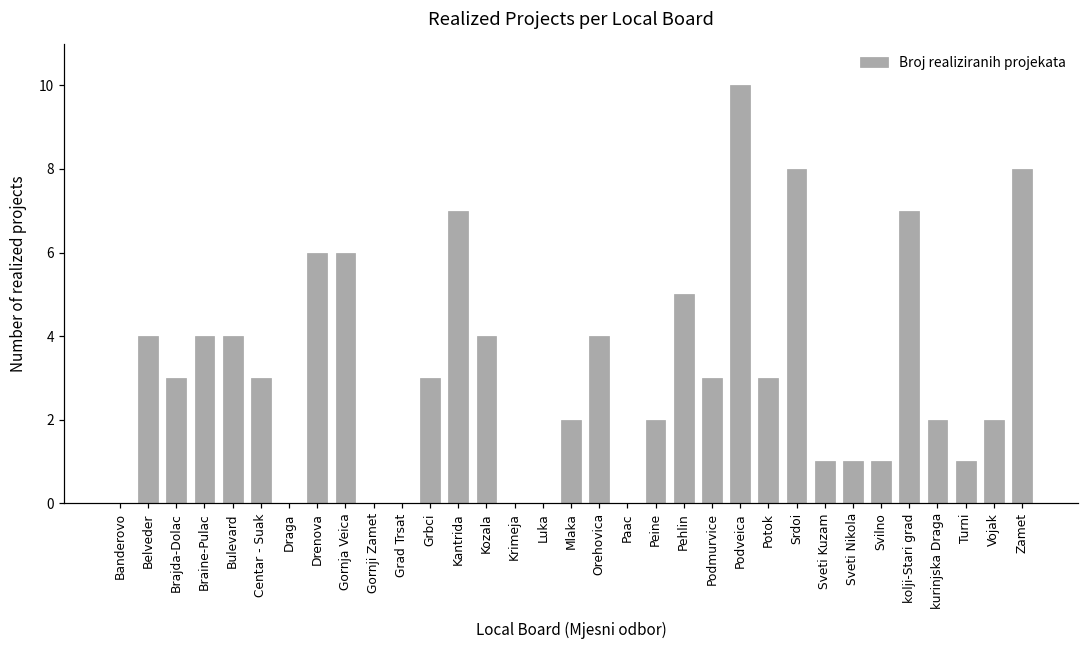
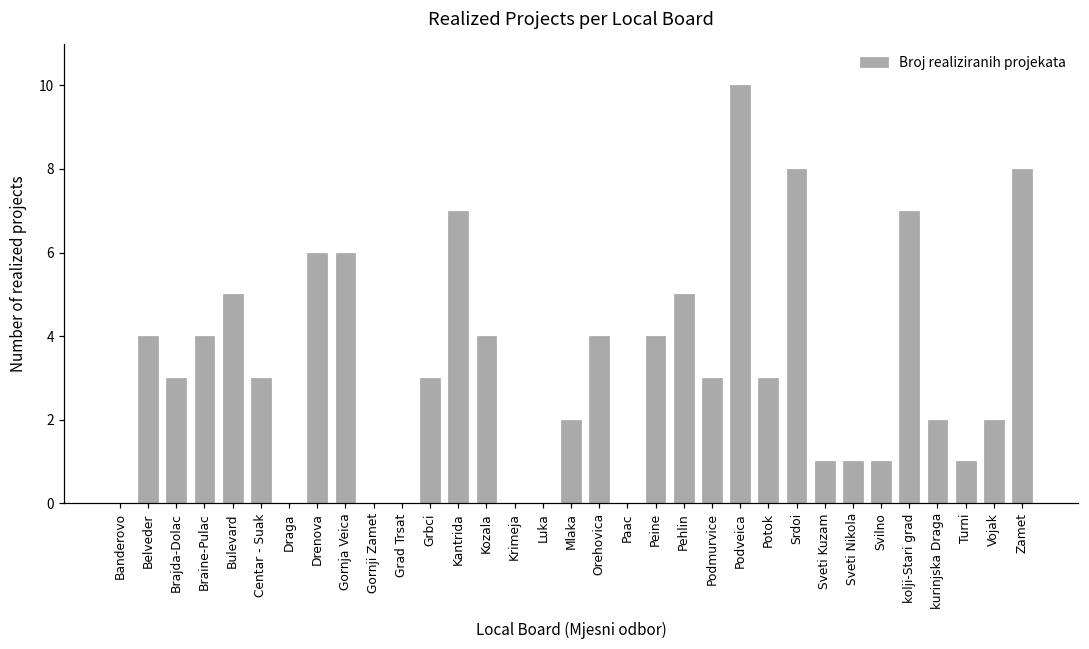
  {
    "Banderovo": 0,
    "Belveder": 4,
    "Brajda-Dolac": 3,
    "Braine-Pulac": 4,
-   "Bulevard": 4,
+   "Bulevard": 5,
    "Centar - Suak": 3,
    "Draga": 0,
    "Drenova": 6,
    "Gornja Veica": 6,
    "Gornji Zamet": 0,
    "Grad Trsat": 0,
    "Grbci": 3,
    "Kantrida": 7,
    "Kozala": 4,
    "Krimeja": 0,
    "Luka": 0,
    "Mlaka": 2,
    "Orehovica": 4,
    "Paac": 0,
-   "Peine": 2,
+   "Peine": 4,
    "Pehlin": 5,
    "Podmurvice": 3,
    "Podveica": 10,
    "Potok": 3,
    "Srdoi": 8,
    "Sveti Kuzam": 1,
    "Sveti Nikola": 1,
    "Svilno": 1,
    "kolji-Stari grad": 7,
    "kurinjska Draga": 2,
    "Turni": 1,
    "Vojak": 2,
    "Zamet": 8
  }
